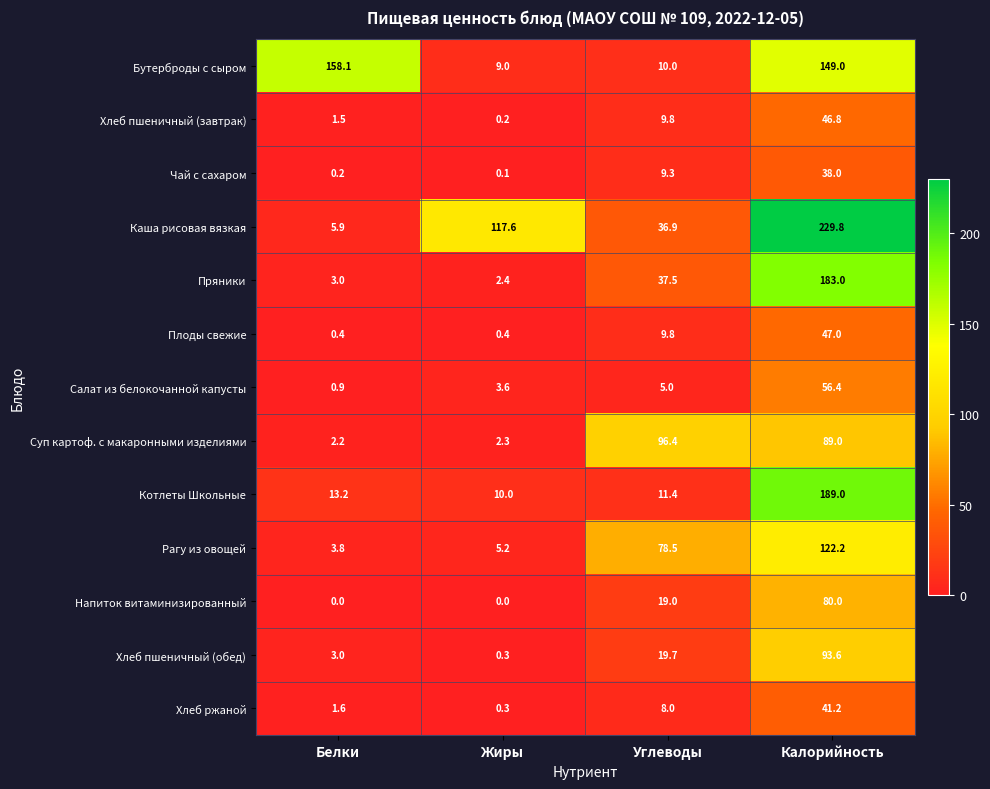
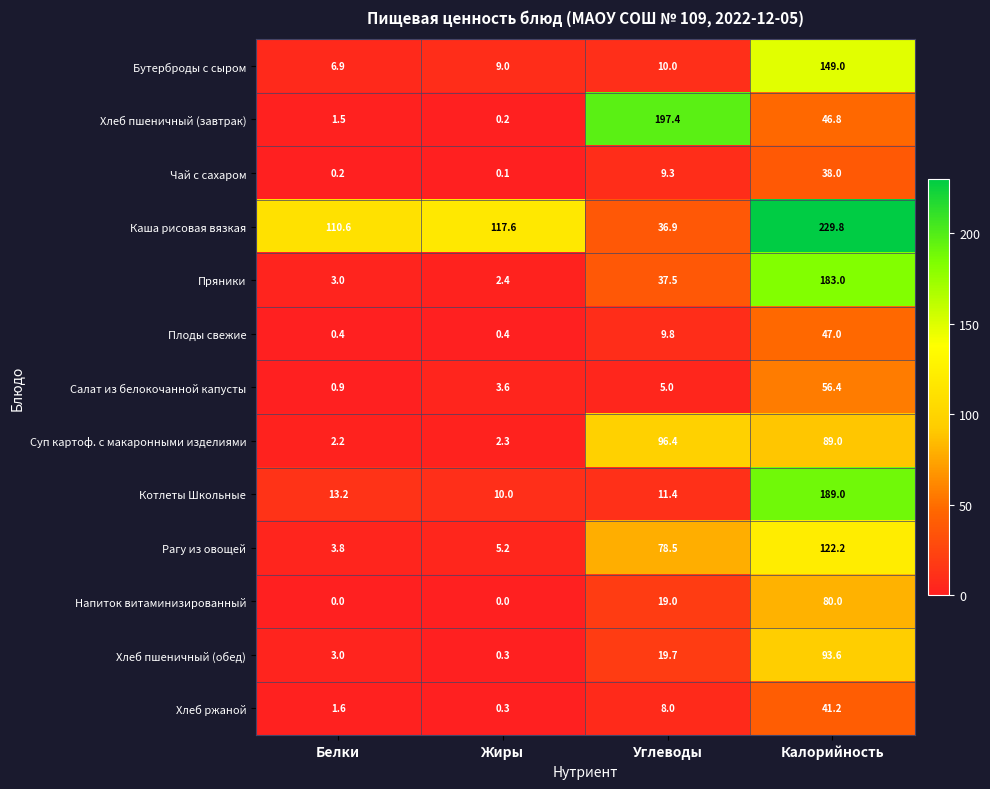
  {
    "Бутерброды с сыром": {
-     "Белки": 158.1,
+     "Белки": 6.9,
      "Жиры": 9.0,
      "Углеводы": 10.0,
      "Калорийность": 149.0
    },
    "Хлеб пшеничный (завтрак)": {
      "Белки": 1.5,
      "Жиры": 0.2,
-     "Углеводы": 9.8,
+     "Углеводы": 197.4,
      "Калорийность": 46.8
    },
    "Чай с сахаром": {
      "Белки": 0.2,
      "Жиры": 0.1,
      "Углеводы": 9.3,
      "Калорийность": 38.0
    },
    "Каша рисовая вязкая": {
-     "Белки": 5.9,
+     "Белки": 110.6,
      "Жиры": 117.6,
      "Углеводы": 36.9,
      "Калорийность": 229.8
    },
    "Пряники": {
      "Белки": 3.0,
      "Жиры": 2.4,
      "Углеводы": 37.5,
      "Калорийность": 183.0
    },
    "Плоды свежие": {
      "Белки": 0.4,
      "Жиры": 0.4,
      "Углеводы": 9.8,
      "Калорийность": 47.0
    },
    "Салат из белокочанной капусты": {
      "Белки": 0.9,
      "Жиры": 3.6,
      "Углеводы": 5.0,
      "Калорийность": 56.4
    },
    "Суп картоф. с макаронными изделиями": {
      "Белки": 2.2,
      "Жиры": 2.3,
      "Углеводы": 96.4,
      "Калорийность": 89.0
    },
    "Котлеты Школьные": {
      "Белки": 13.2,
      "Жиры": 10.0,
      "Углеводы": 11.4,
      "Калорийность": 189.0
    },
    "Рагу из овощей": {
      "Белки": 3.8,
      "Жиры": 5.2,
      "Углеводы": 78.5,
      "Калорийность": 122.2
    },
    "Напиток витаминизированный": {
      "Белки": 0.0,
      "Жиры": 0.0,
      "Углеводы": 19.0,
      "Калорийность": 80.0
    },
    "Хлеб пшеничный (обед)": {
      "Белки": 3.0,
      "Жиры": 0.3,
      "Углеводы": 19.7,
      "Калорийность": 93.6
    },
    "Хлеб ржаной": {
      "Белки": 1.6,
      "Жиры": 0.3,
      "Углеводы": 8.0,
      "Калорийность": 41.2
    }
  }
